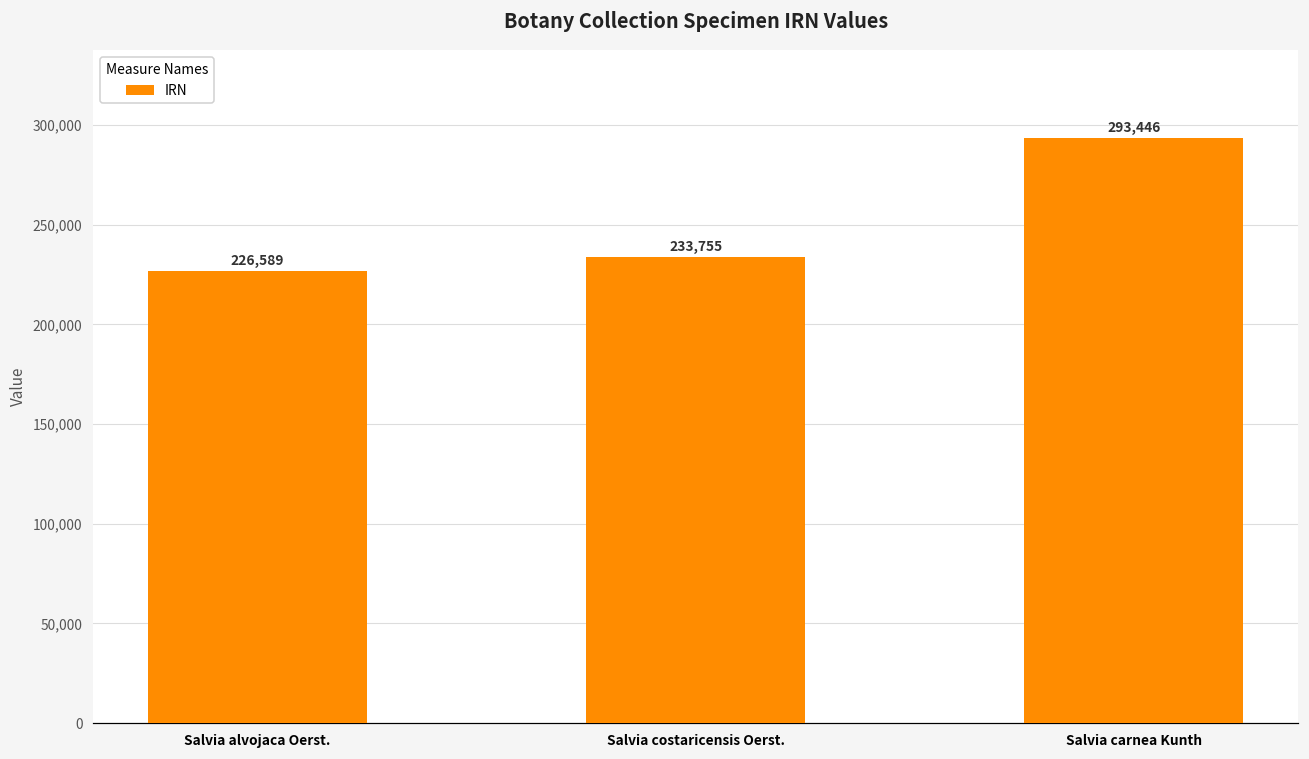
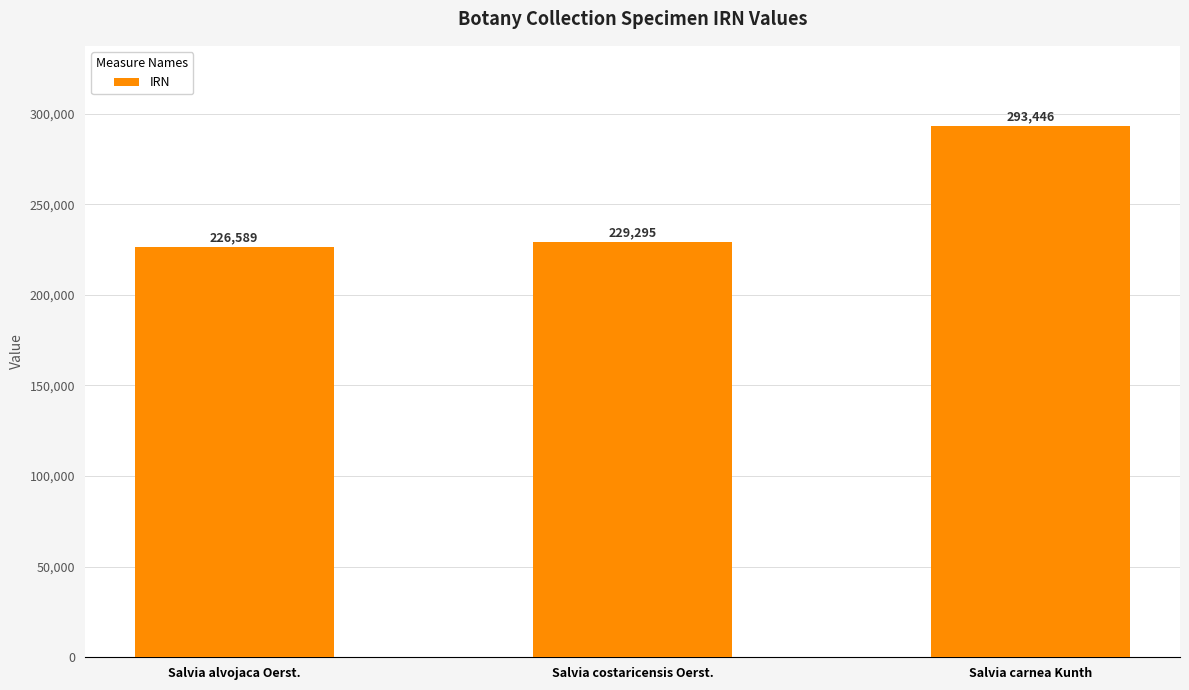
  {
    "Salvia alvojaca Oerst.": "226,589",
-   "Salvia costaricensis Oerst.": "233,755",
+   "Salvia costaricensis Oerst.": "229,295",
    "Salvia carnea Kunth": "293,446"
  }
